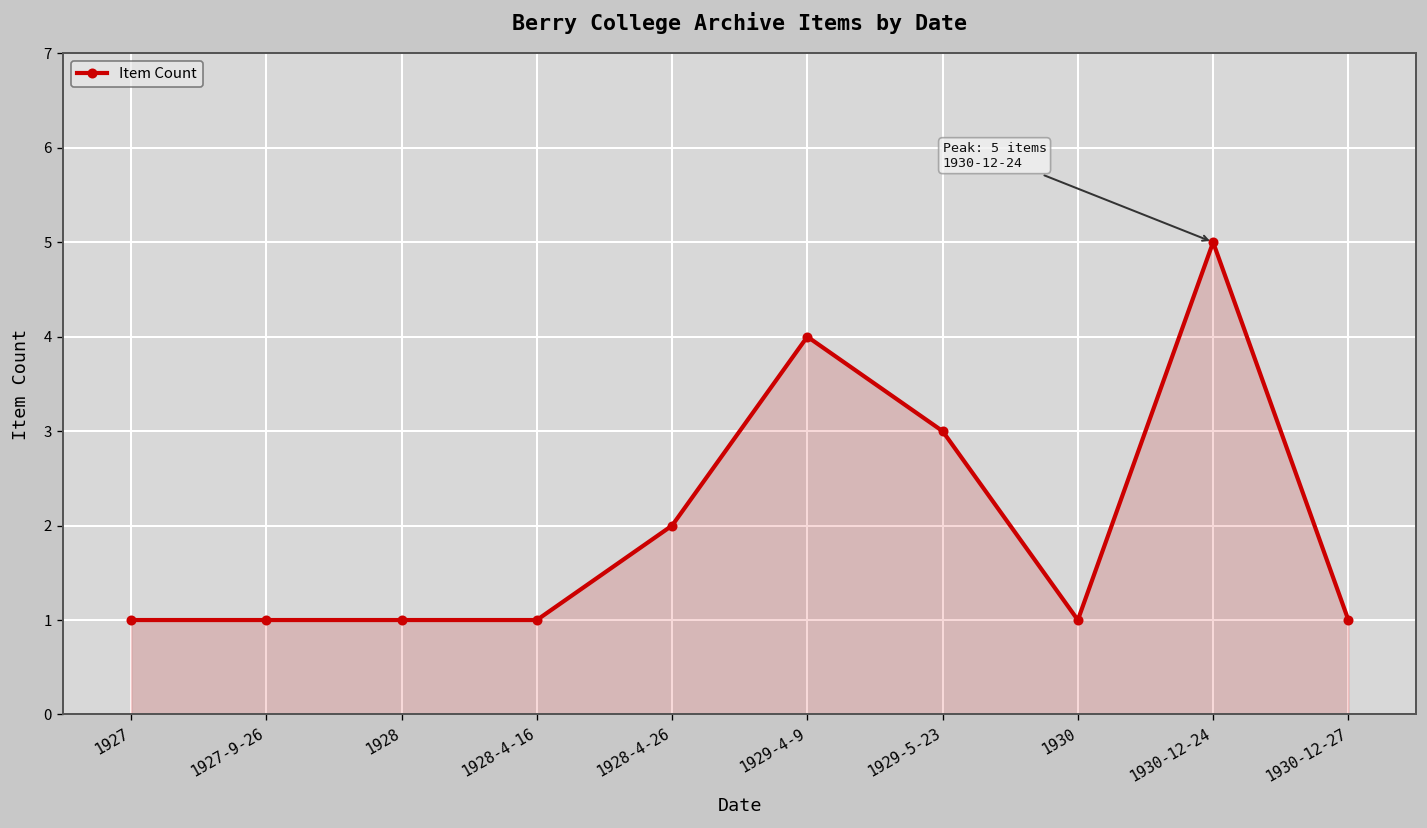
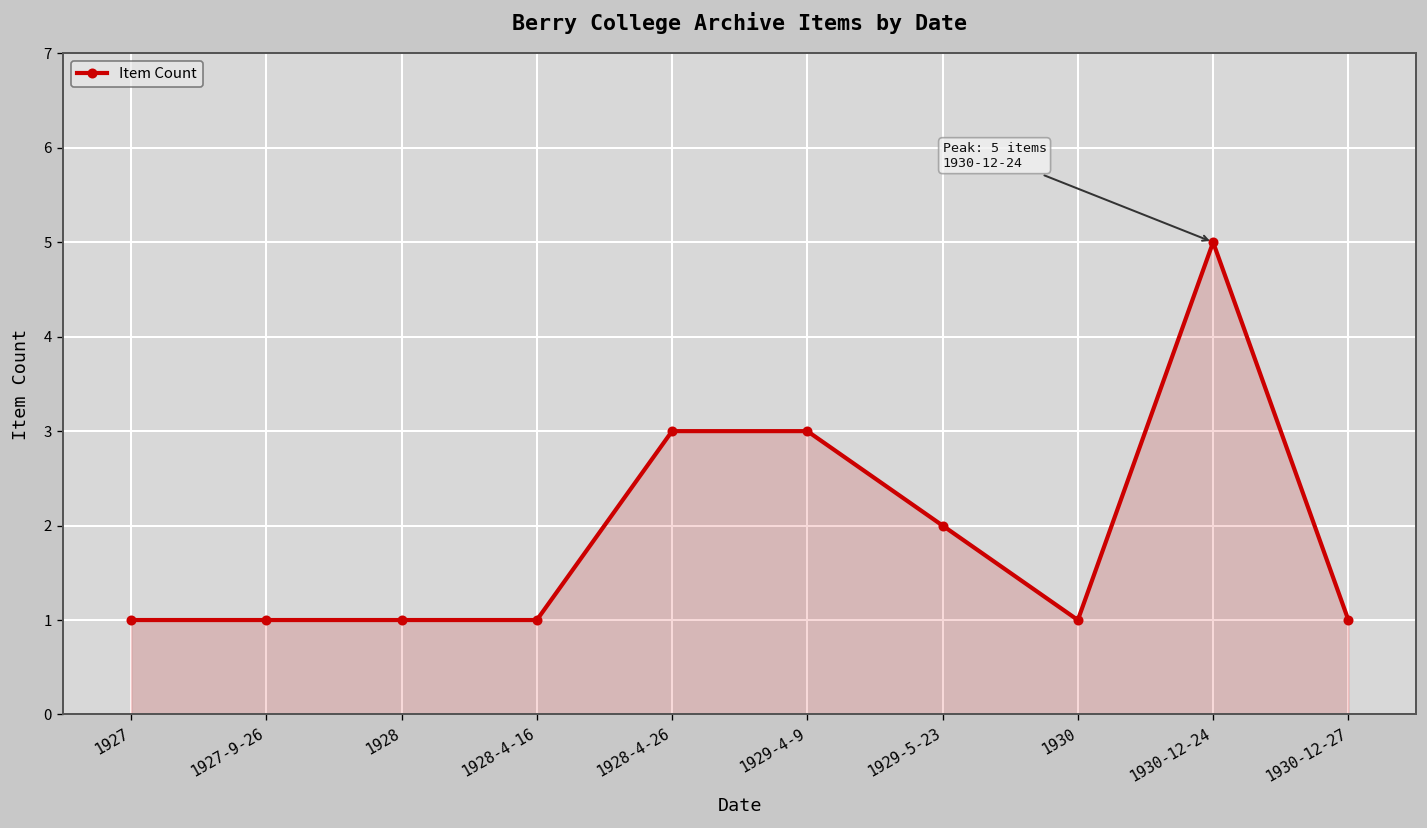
  {
    "1927": 1,
    "1927-9-26": 1,
    "1928": 1,
    "1928-4-16": 1,
-   "1928-4-26": 2,
-   "1929-4-9": 4,
-   "1929-5-23": 3,
+   "1928-4-26": 3,
+   "1929-4-9": 3,
+   "1929-5-23": 2,
    "1930": 1,
    "1930-12-27": 1
  }
